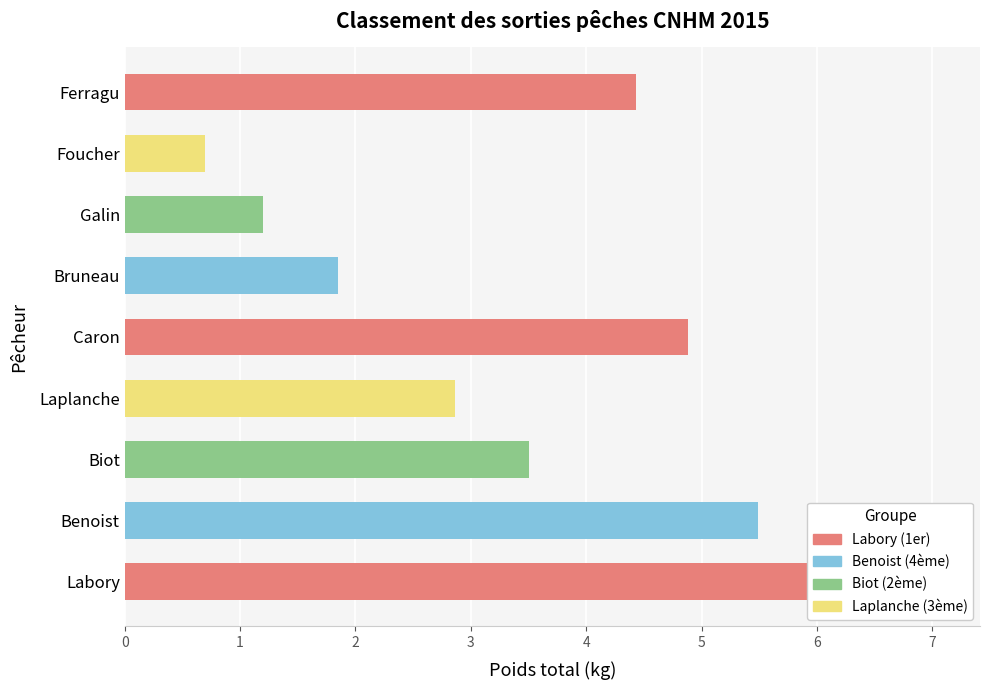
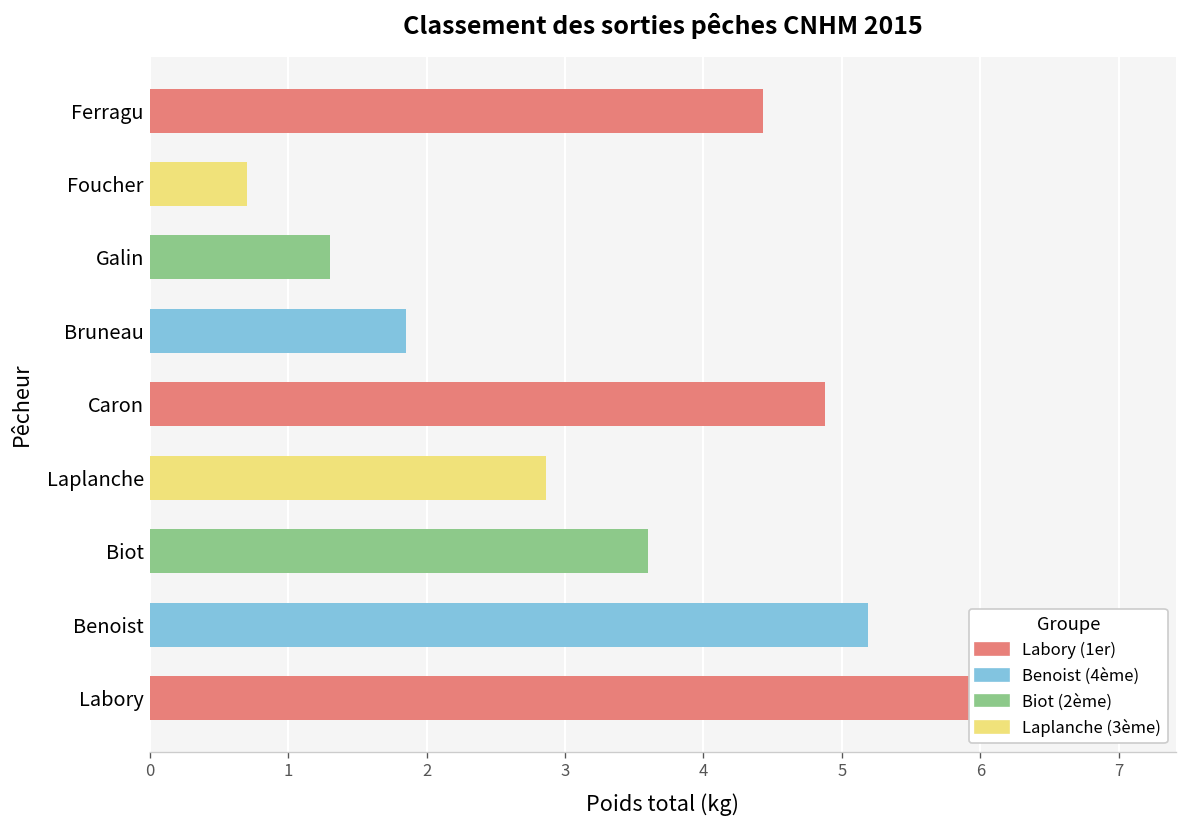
  {
    "Ferragu": 4.43,
    "Foucher": 0.70,
-   "Galin": 1.2,
+   "Galin": 1.3,
    "Bruneau": 1.85,
    "Caron": 4.88,
    "Laplanche": 2.86,
-   "Biot": 3.5,
-   "Benoist": 5.49
+   "Biot": 3.6,
+   "Benoist": 5.19
  }
